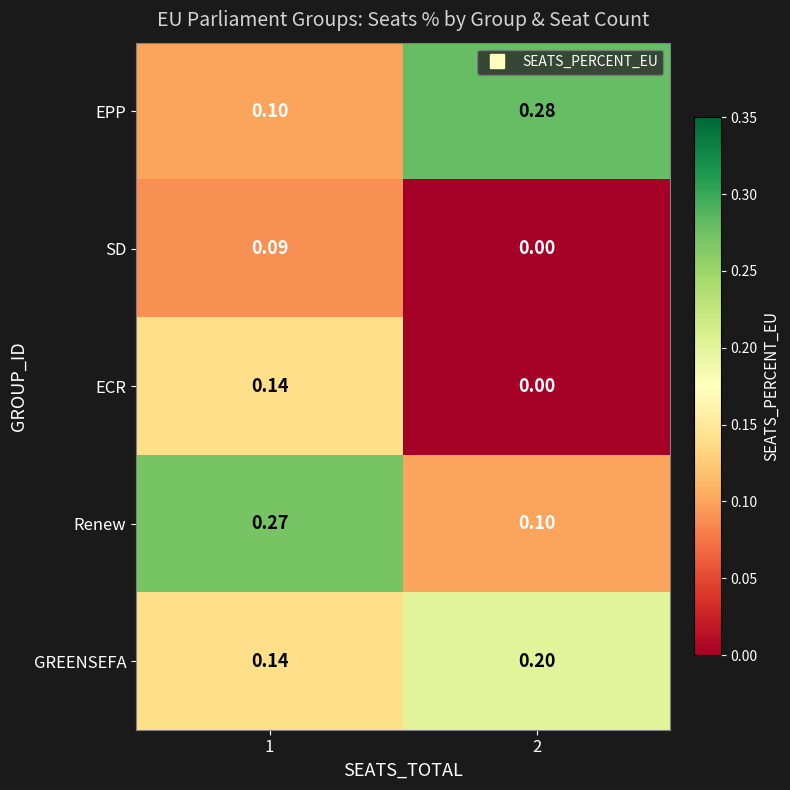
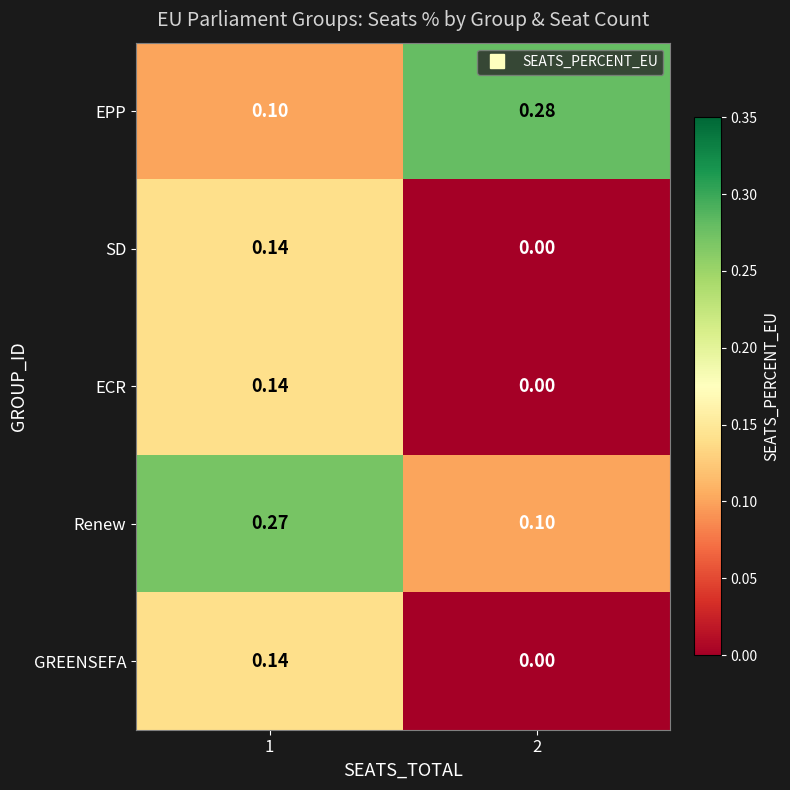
  {
    "EPP": {
      "1": 0.10,
      "2": 0.28
    },
    "SD": {
-     "1": 0.09,
+     "1": 0.14,
      "2": 0.00
    },
    "ECR": {
      "1": 0.14,
      "2": 0.00
    },
    "Renew": {
      "1": 0.27,
      "2": 0.10
    },
    "GREENSEFA": {
      "1": 0.14,
-     "2": 0.20
+     "2": 0.00
    }
  }
